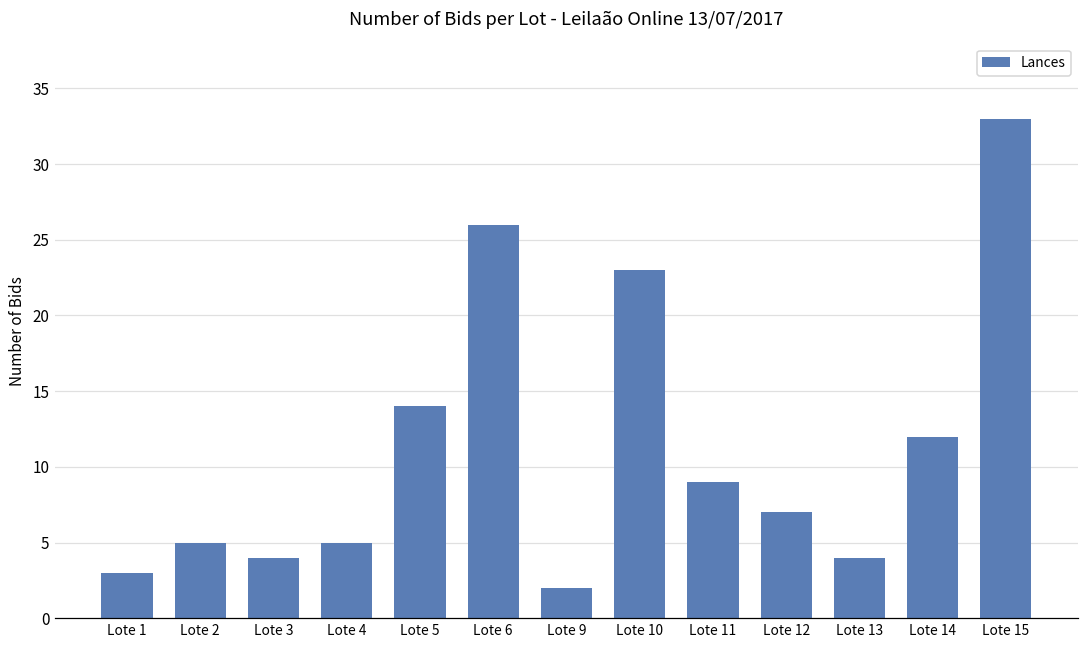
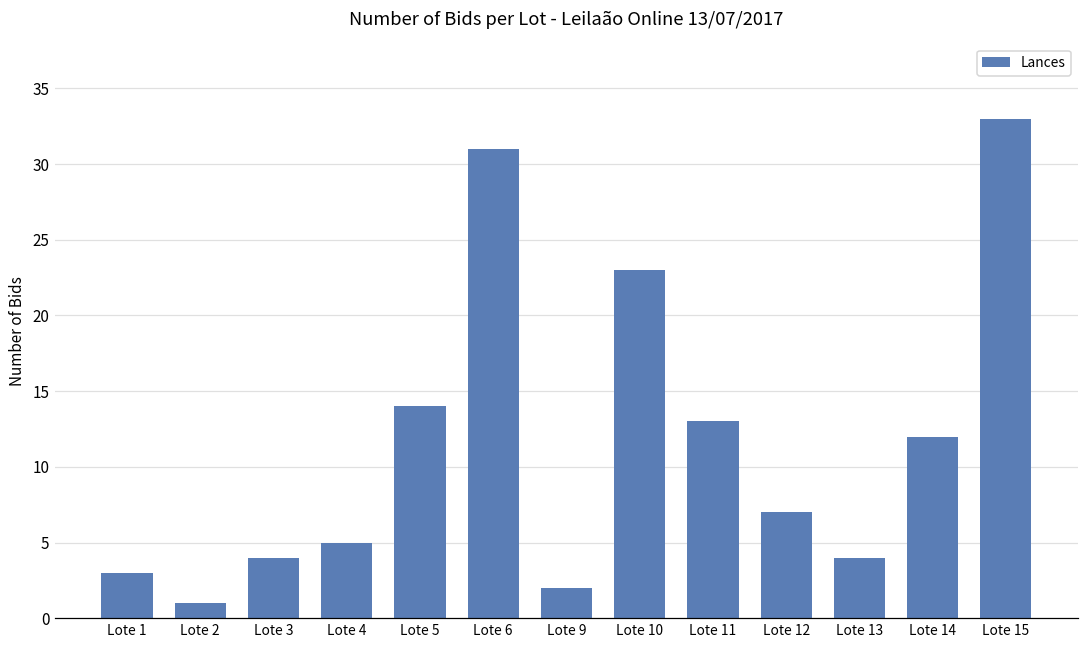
  {
    "Lote 1": 3,
-   "Lote 2": 5,
+   "Lote 2": 1,
    "Lote 3": 4,
    "Lote 4": 5,
    "Lote 5": 14,
-   "Lote 6": 26,
+   "Lote 6": 31,
    "Lote 9": 2,
    "Lote 10": 23,
-   "Lote 11": 9,
+   "Lote 11": 13,
    "Lote 12": 7,
    "Lote 13": 4,
    "Lote 14": 12,
    "Lote 15": 33
  }
